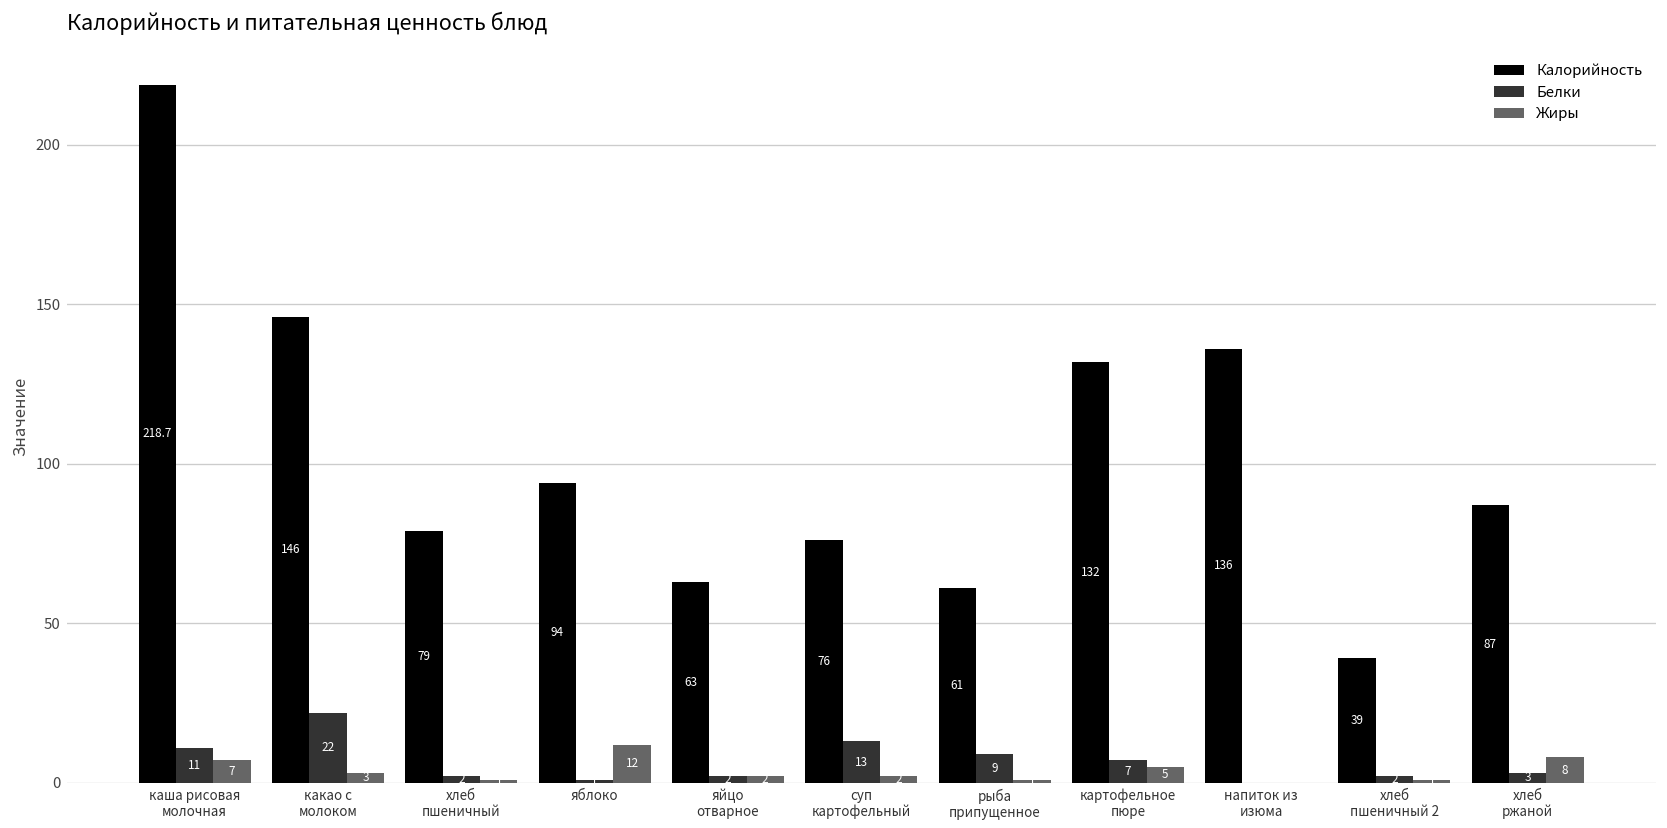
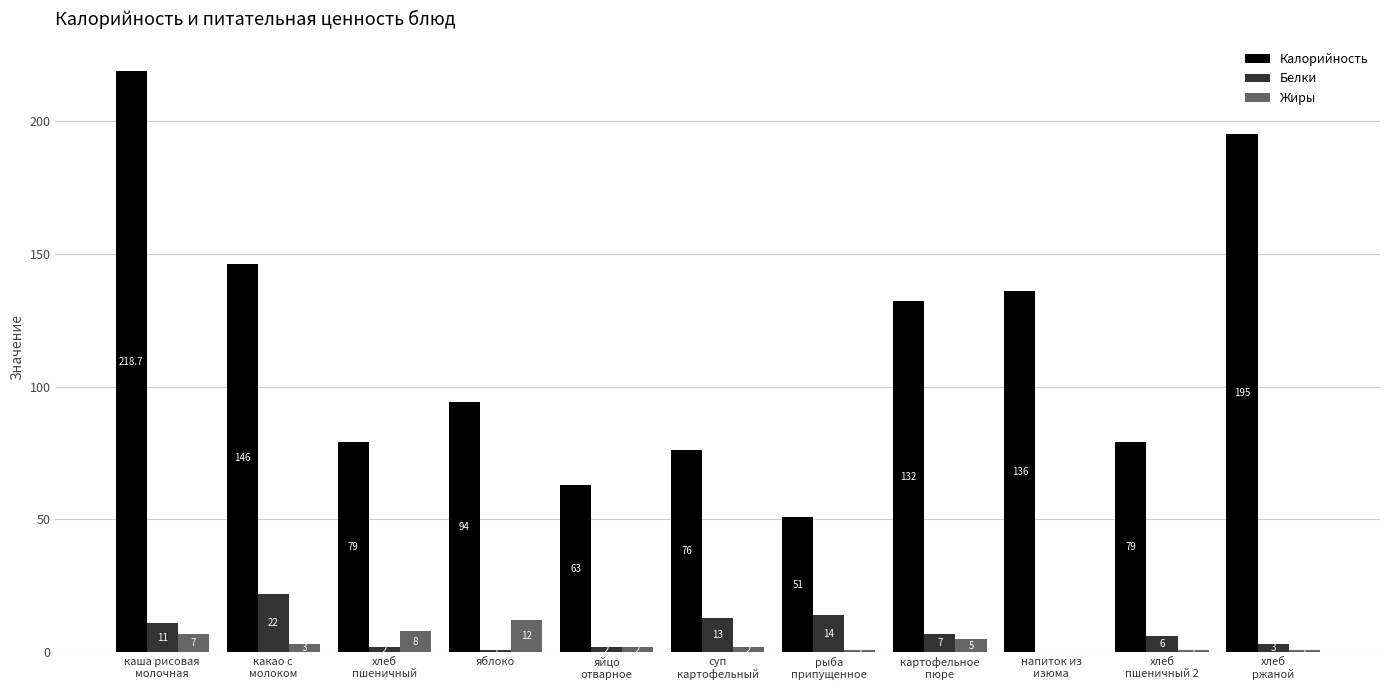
  {
    "Калорийность": {
      "каша рисовая молочная": 218.7,
      "какао с молоком": 146,
      "хлеб пшеничный": 79,
      "яблоко": 94,
      "яйцо отварное": 63,
      "суп картофельный": 76,
-     "рыба припущенное": 61,
+     "рыба припущенное": 51,
      "картофельное пюре": 132,
      "напиток из изюма": 136,
-     "хлеб пшеничный 2": 39,
-     "хлеб ржаной": 87
+     "хлеб пшеничный 2": 79,
+     "хлеб ржаной": 195
    },
    "Белки": {
      "каша рисовая молочная": 11,
      "какао с молоком": 22,
      "суп картофельный": 13,
-     "рыба припущенное": 9,
+     "рыба припущенное": 14,
      "картофельное пюре": 7,
-     "хлеб пшеничный 2": 2,
+     "хлеб пшеничный 2": 6,
      "хлеб ржаной": 3
    },
    "Жиры": {
-     "хлеб пшеничный": 1,
+     "хлеб пшеничный": 8,
      "яйцо отварное": 2,
      "суп картофельный": 2,
      "рыба припущенное": 1,
      "напиток из изюма": 0,
      "хлеб пшеничный 2": 1,
-     "хлеб ржаной": 8
+     "хлеб ржаной": 1
    }
  }
